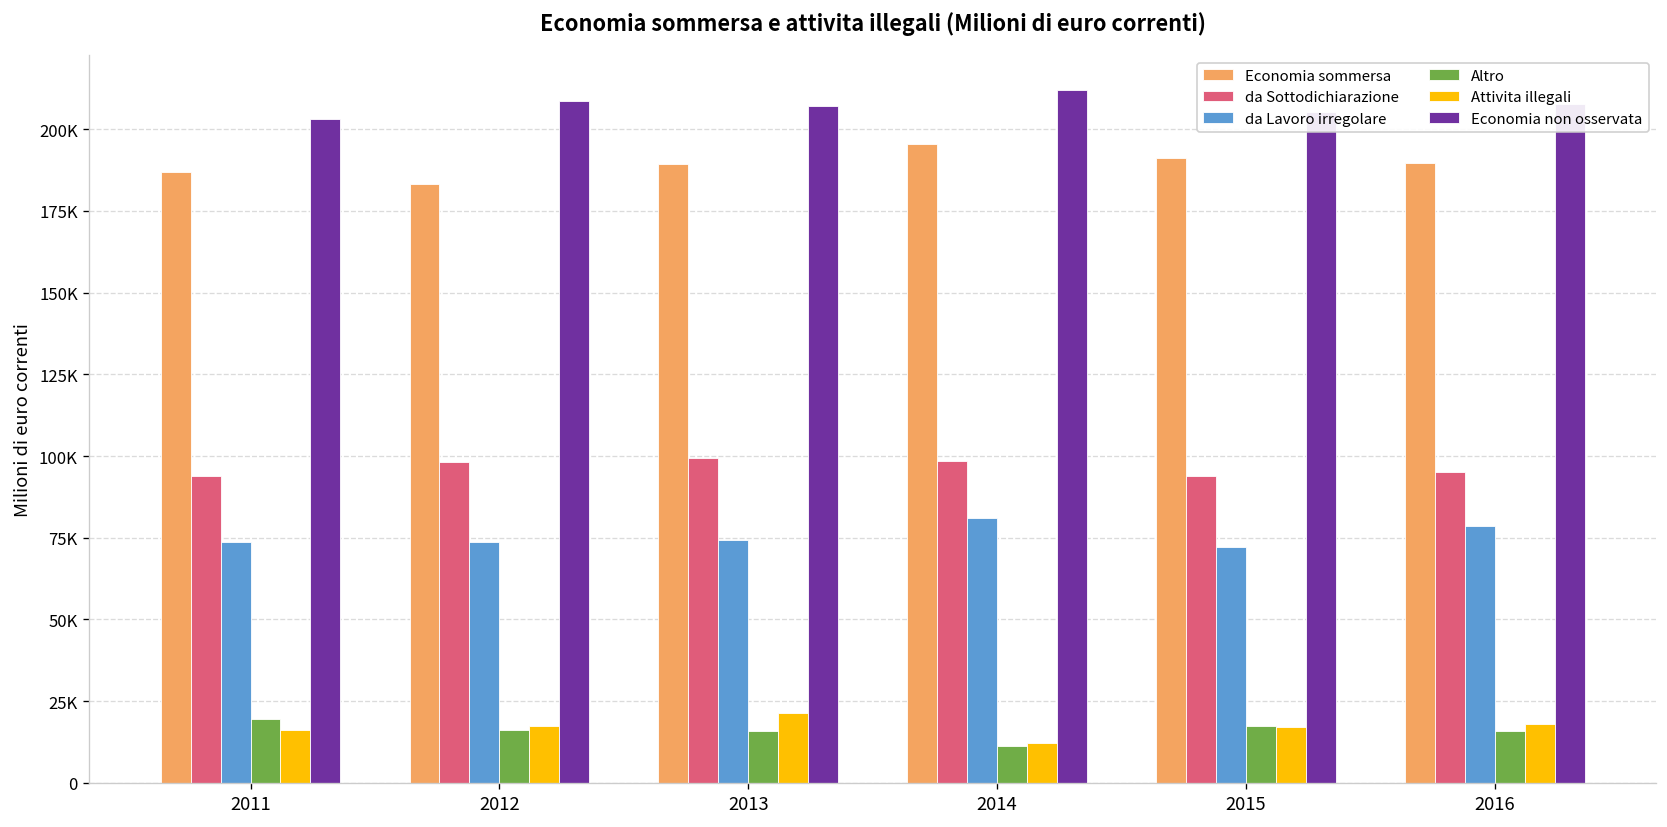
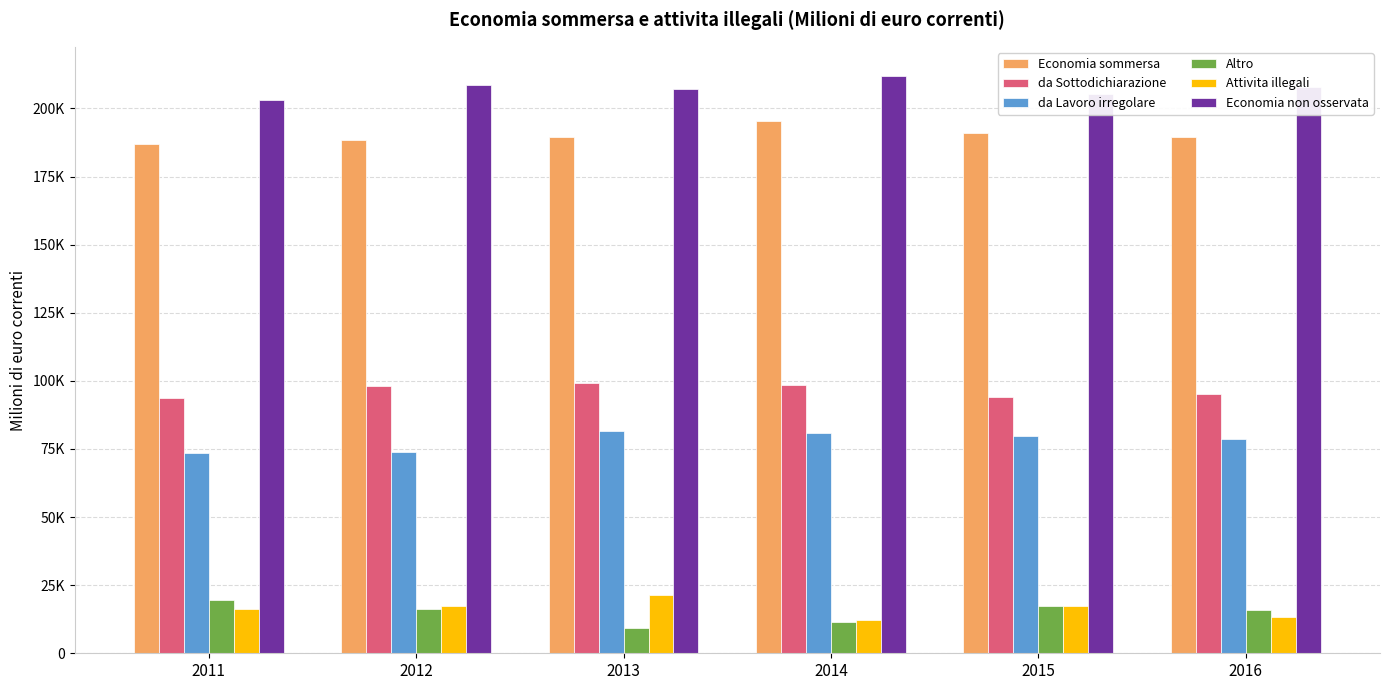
  {
    "Economia sommersa": {
      "2011": 187000,
-     "2012": 183000,
+     "2012": 188000,
      "2013": 189000,
      "2014": 196000,
      "2015": 191000,
      "2016": 190000
    },
    "da Sottodichiarazione": {
      "2011": 94000,
      "2012": 98000,
      "2013": 99000,
      "2014": 99000,
      "2015": 94000,
      "2016": 95000
    },
    "da Lavoro irregolare": {
      "2011": 74000,
      "2012": 74000,
-     "2013": 74000,
+     "2013": 81000,
      "2014": 81000,
-     "2015": 72000,
+     "2015": 80000,
      "2016": 78000
    },
    "Altro": {
      "2011": 19000,
      "2012": 16000,
-     "2013": 16000,
+     "2013": 9000,
      "2014": 11000,
      "2015": 18000,
      "2016": 16000
    },
    "Attivita illegali": {
      "2011": 16000,
      "2012": 17000,
      "2013": 21000,
      "2014": 12000,
      "2015": 17000,
-     "2016": 18000
+     "2016": 13000
    },
    "Economia non osservata": {
      "2011": 203000,
      "2012": 209000,
      "2013": 207000,
      "2014": 212000
    }
  }
